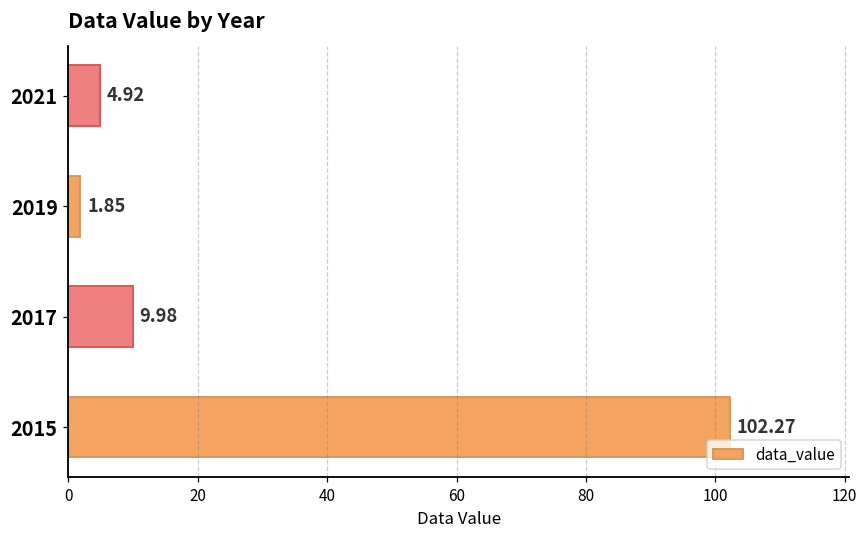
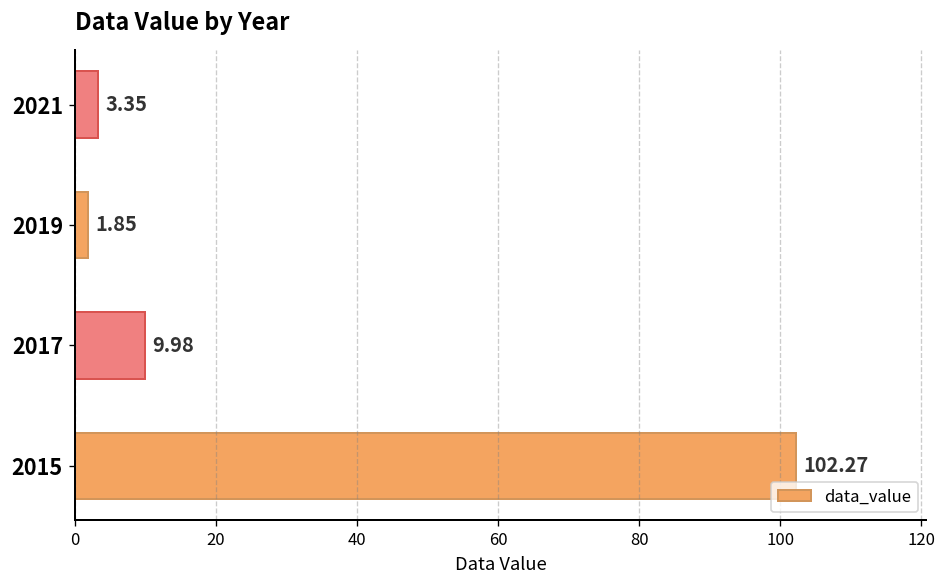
  {
-   "2021": 4.92,
+   "2021": 3.35,
    "2019": 1.85,
    "2017": 9.98,
    "2015": 102.27
  }
